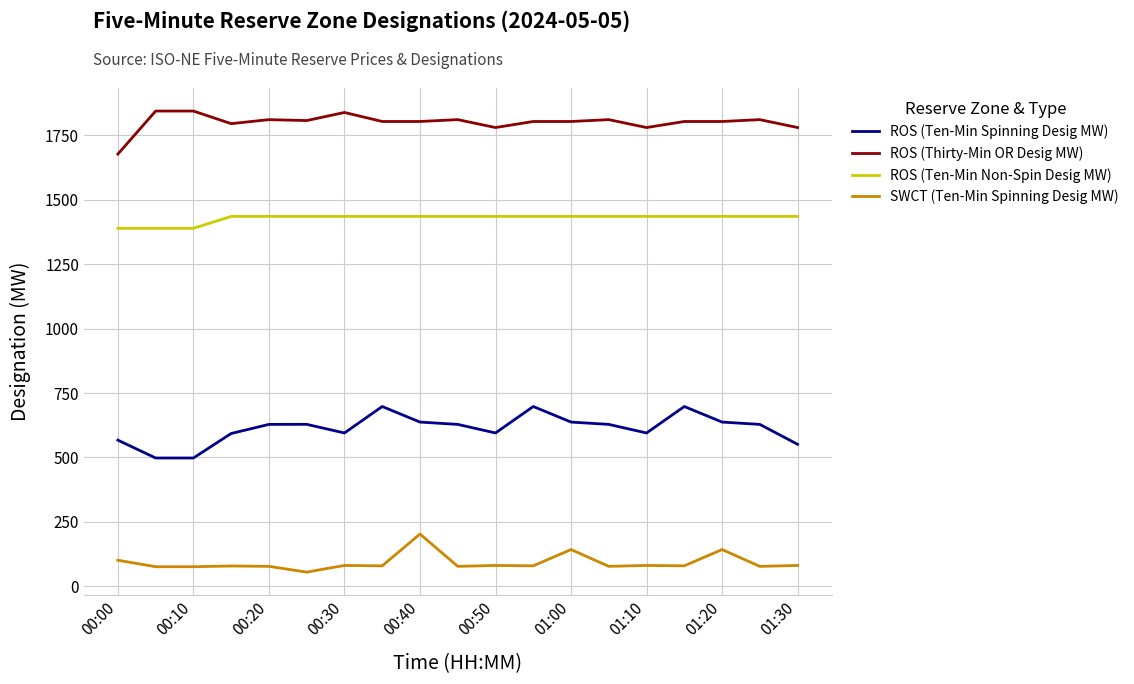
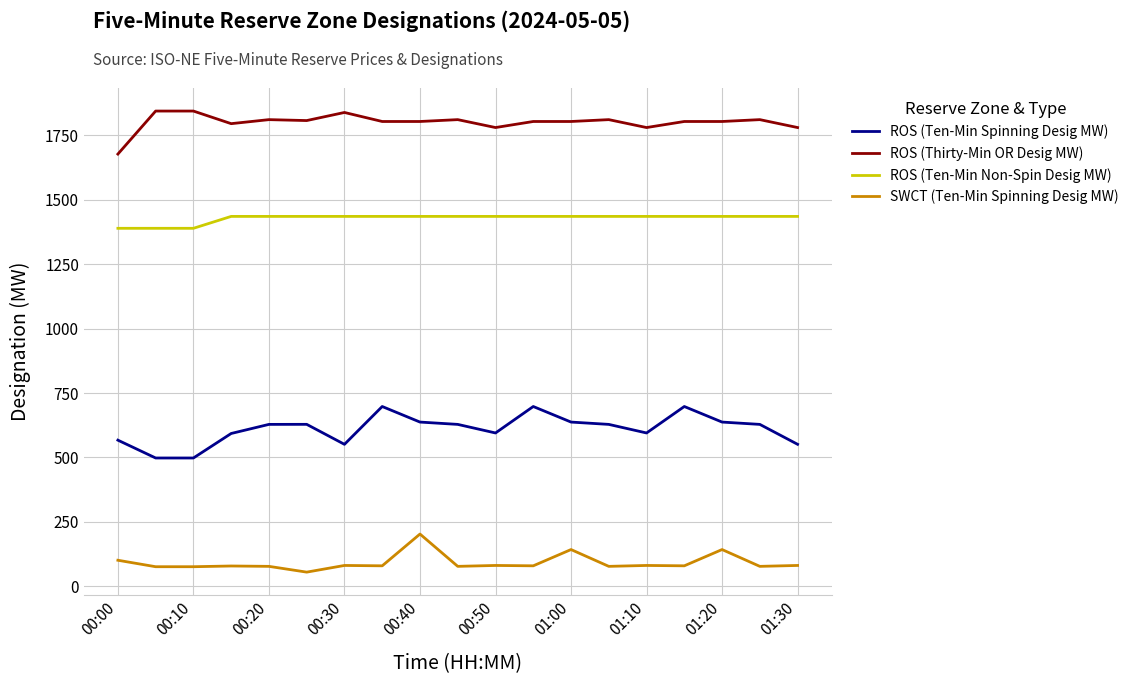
  {
    "ROS (Ten-Min Spinning Desig MW)": {
      "00:00": 570,
      "00:10": 500,
      "00:20": 630,
-     "00:30": 600,
+     "00:30": 550,
      "00:40": 640,
      "00:50": 600,
      "01:00": 640,
      "01:10": 600,
      "01:20": 640,
      "01:30": 550
    },
    "ROS (Thirty-Min OR Desig MW)": {
      "00:00": 1680,
      "00:10": 1840,
      "00:20": 1810,
      "00:30": 1840,
      "00:40": 1800,
      "00:50": 1780,
      "01:00": 1800,
      "01:10": 1780,
      "01:20": 1800,
      "01:30": 1780
    },
    "ROS (Ten-Min Non-Spin Desig MW)": {
      "00:00": 1390,
      "00:10": 1390,
      "00:20": 1440,
      "00:30": 1440,
      "00:40": 1440,
      "00:50": 1440,
      "01:00": 1440,
      "01:10": 1440,
      "01:20": 1440,
      "01:30": 1440
    },
    "SWCT (Ten-Min Spinning Desig MW)": {
      "00:00": 100,
      "00:10": 80,
      "00:20": 80,
      "00:30": 80,
      "00:40": 200,
      "00:50": 80,
      "01:00": 140,
      "01:10": 80,
      "01:20": 140,
      "01:30": 80
    }
  }
